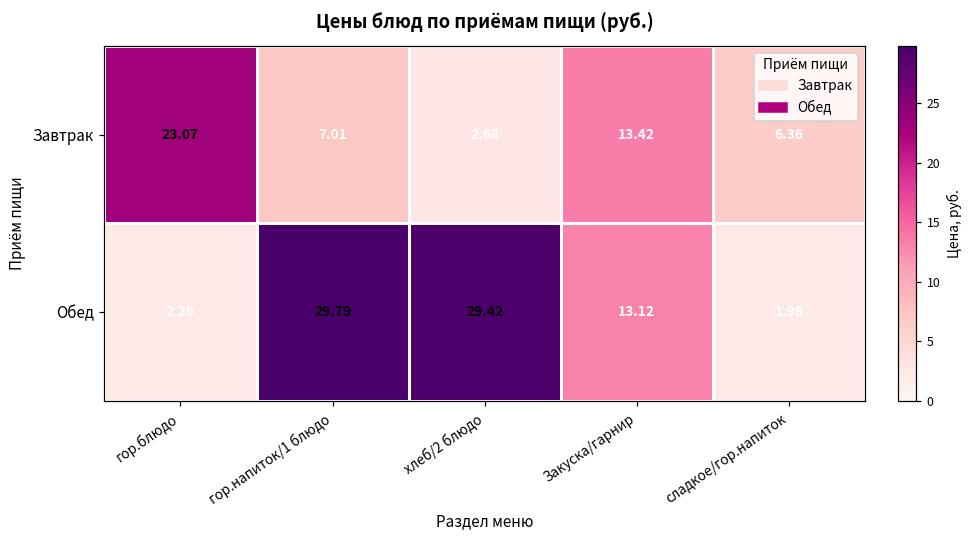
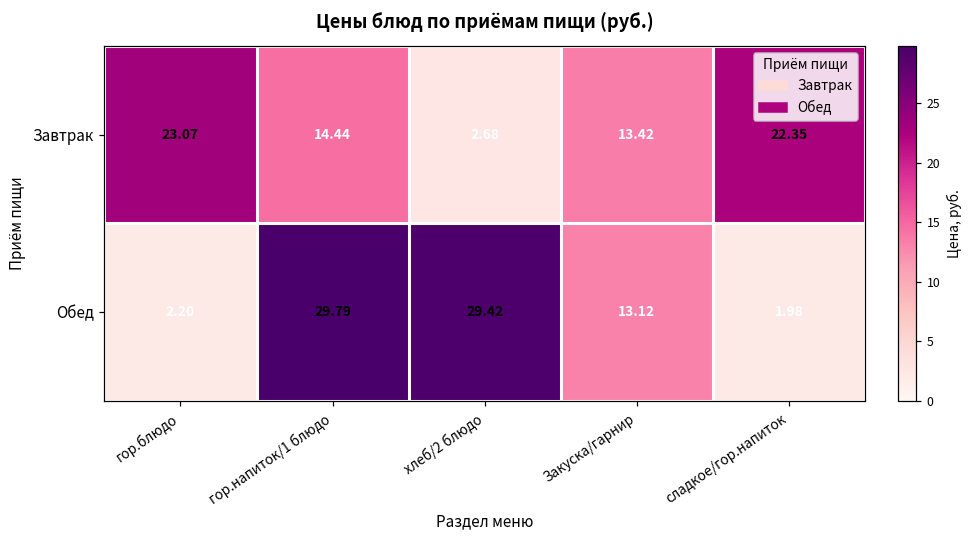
  {
    "Завтрак": {
      "гор.блюдо": 23.07,
-     "гор.напиток/1 блюдо": 7.01,
+     "гор.напиток/1 блюдо": 14.44,
      "Закуска/гарнир": 13.42,
-     "сладкое/гор.напиток": 6.36
+     "сладкое/гор.напиток": 22.35
    },
    "Обед": {
      "гор.напиток/1 блюдо": 29.79,
      "хлеб/2 блюдо": 29.42,
      "Закуска/гарнир": 13.12
    }
  }
